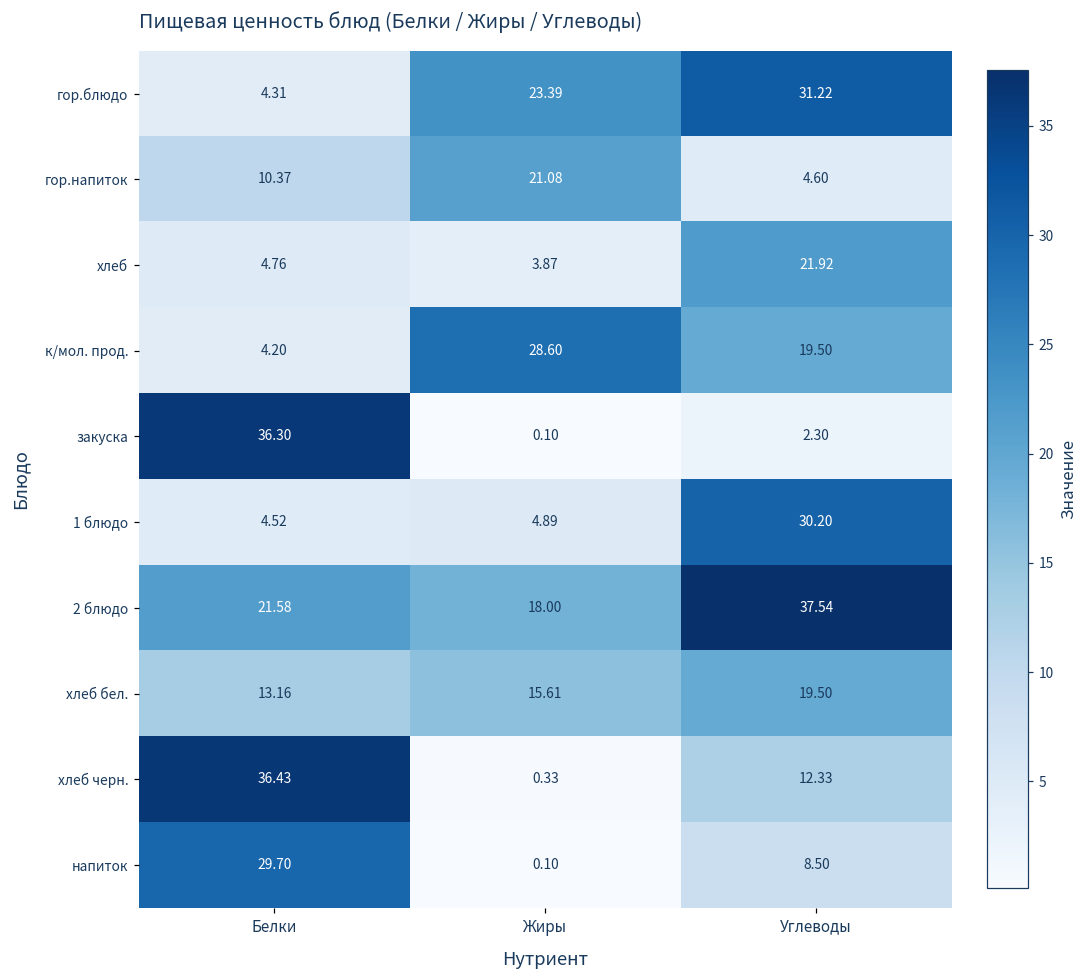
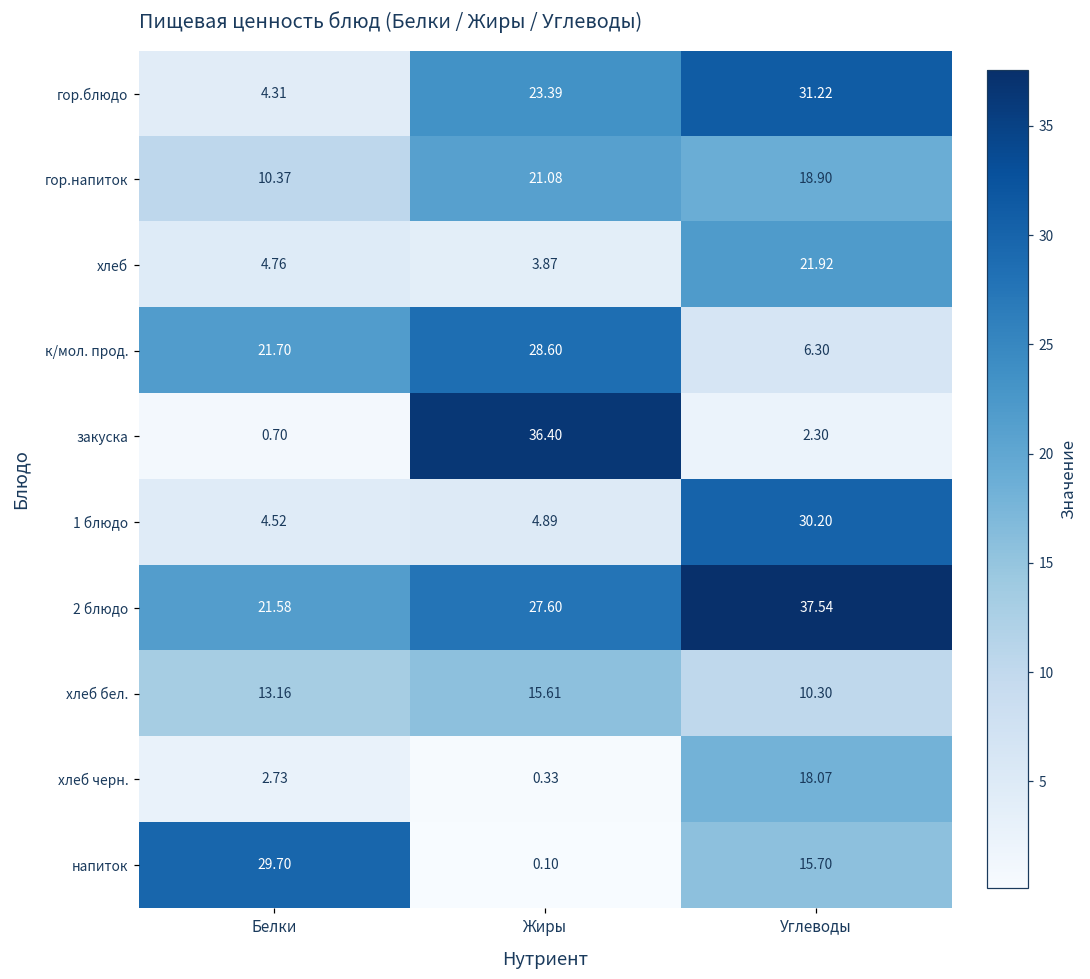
  {
    "гор.блюдо": {
      "Белки": 4.31,
      "Жиры": 23.39,
      "Углеводы": 31.22
    },
    "гор.напиток": {
      "Белки": 10.37,
      "Жиры": 21.08,
-     "Углеводы": 4.60
+     "Углеводы": 18.90
    },
    "хлеб": {
      "Белки": 4.76,
      "Жиры": 3.87,
      "Углеводы": 21.92
    },
    "к/мол. прод.": {
-     "Белки": 4.20,
+     "Белки": 21.70,
      "Жиры": 28.60,
-     "Углеводы": 19.50
+     "Углеводы": 6.30
    },
    "закуска": {
-     "Белки": 36.30,
-     "Жиры": 0.10,
+     "Белки": 0.70,
+     "Жиры": 36.40,
      "Углеводы": 2.30
    },
    "1 блюдо": {
      "Белки": 4.52,
      "Жиры": 4.89,
      "Углеводы": 30.20
    },
    "2 блюдо": {
      "Белки": 21.58,
-     "Жиры": 18.00,
+     "Жиры": 27.60,
      "Углеводы": 37.54
    },
    "хлеб бел.": {
      "Белки": 13.16,
      "Жиры": 15.61,
-     "Углеводы": 19.50
+     "Углеводы": 10.30
    },
    "хлеб черн.": {
-     "Белки": 36.43,
+     "Белки": 2.73,
      "Жиры": 0.33,
-     "Углеводы": 12.33
+     "Углеводы": 18.07
    },
    "напиток": {
      "Белки": 29.70,
      "Жиры": 0.10,
-     "Углеводы": 8.50
+     "Углеводы": 15.70
    }
  }
